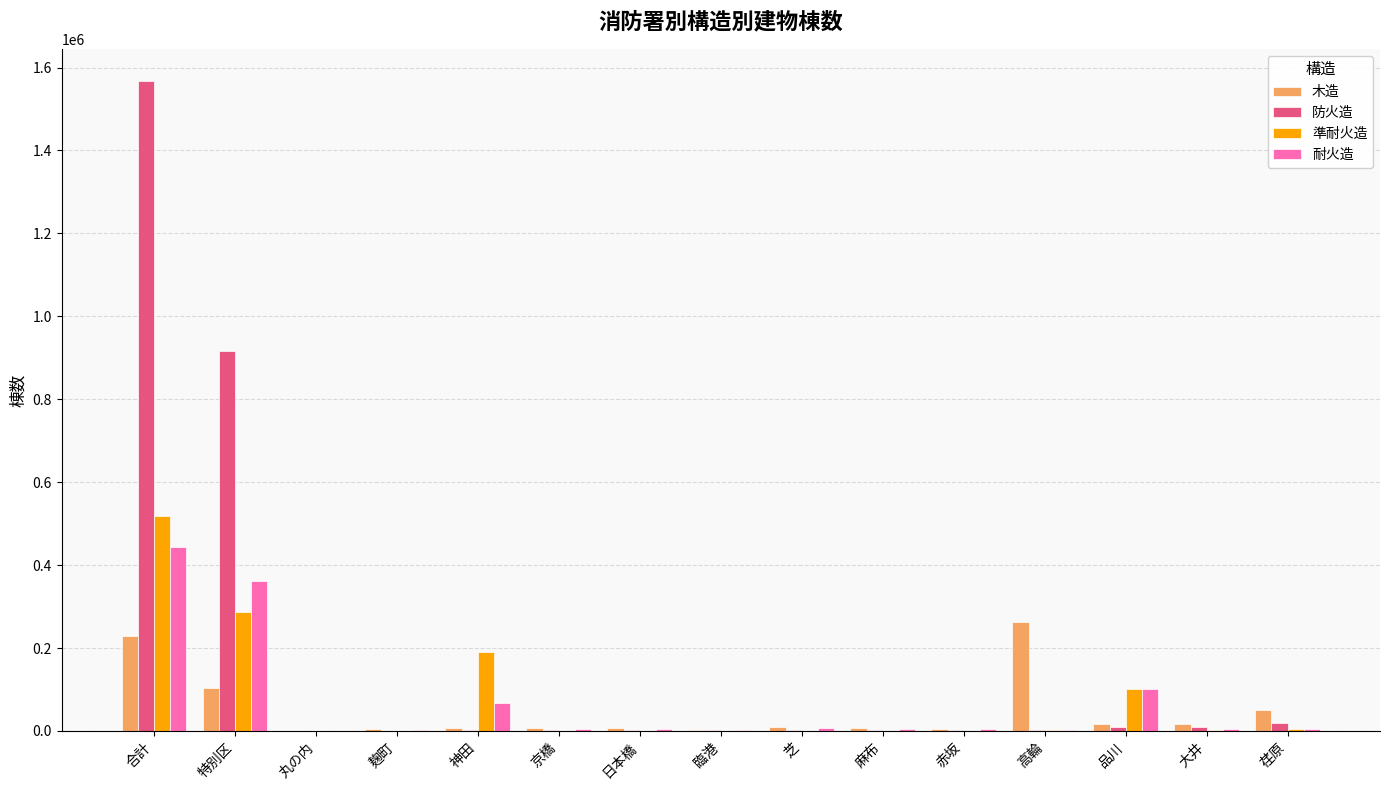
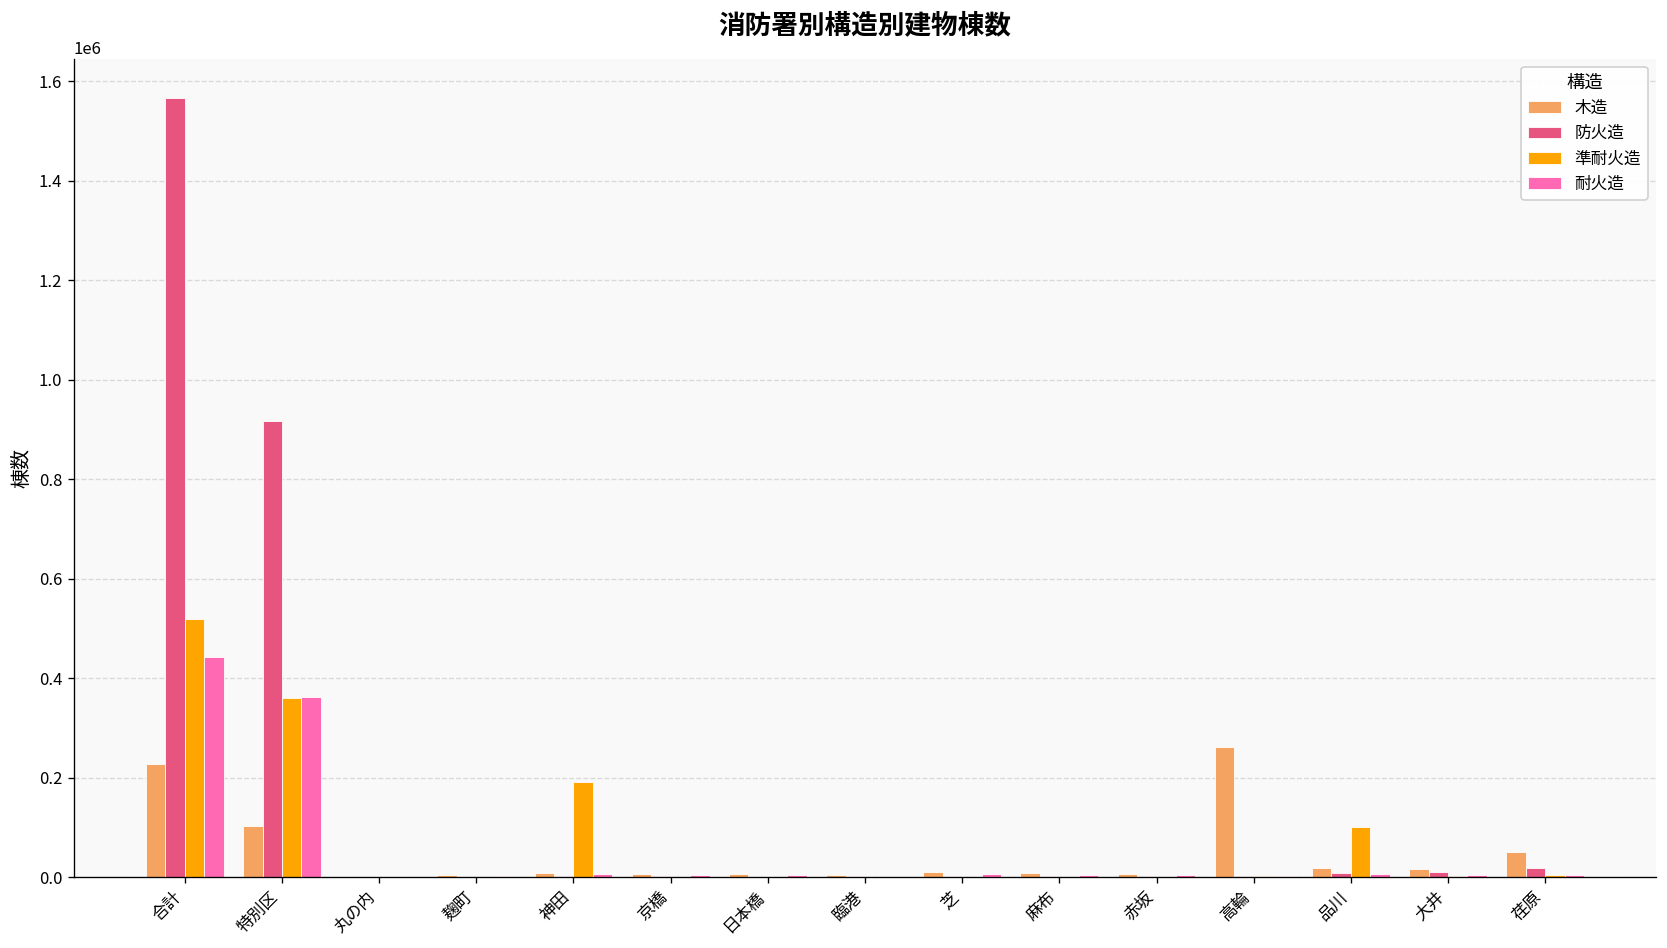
  {
    "木造": {
      "合計": 230000,
      "特別区": 100000,
      "神田": 10000,
      "京橋": 10000,
      "日本橋": 10000,
      "芝": 10000,
      "麻布": 10000,
      "高輪": 260000,
      "品川": 20000,
      "大井": 20000,
      "荏原": 50000
    },
    "防火造": {
      "合計": 1570000,
      "特別区": 920000,
      "品川": 10000,
      "大井": 10000,
      "荏原": 20000
    },
    "準耐火造": {
      "合計": 520000,
-     "特別区": 290000,
+     "特別区": 360000,
      "神田": 190000,
      "品川": 100000
    },
    "耐火造": {
      "合計": 440000,
      "特別区": 360000,
-     "神田": 70000,
+     "神田": 10000,
      "芝": 10000,
-     "品川": 100000
+     "品川": 10000
    }
  }
